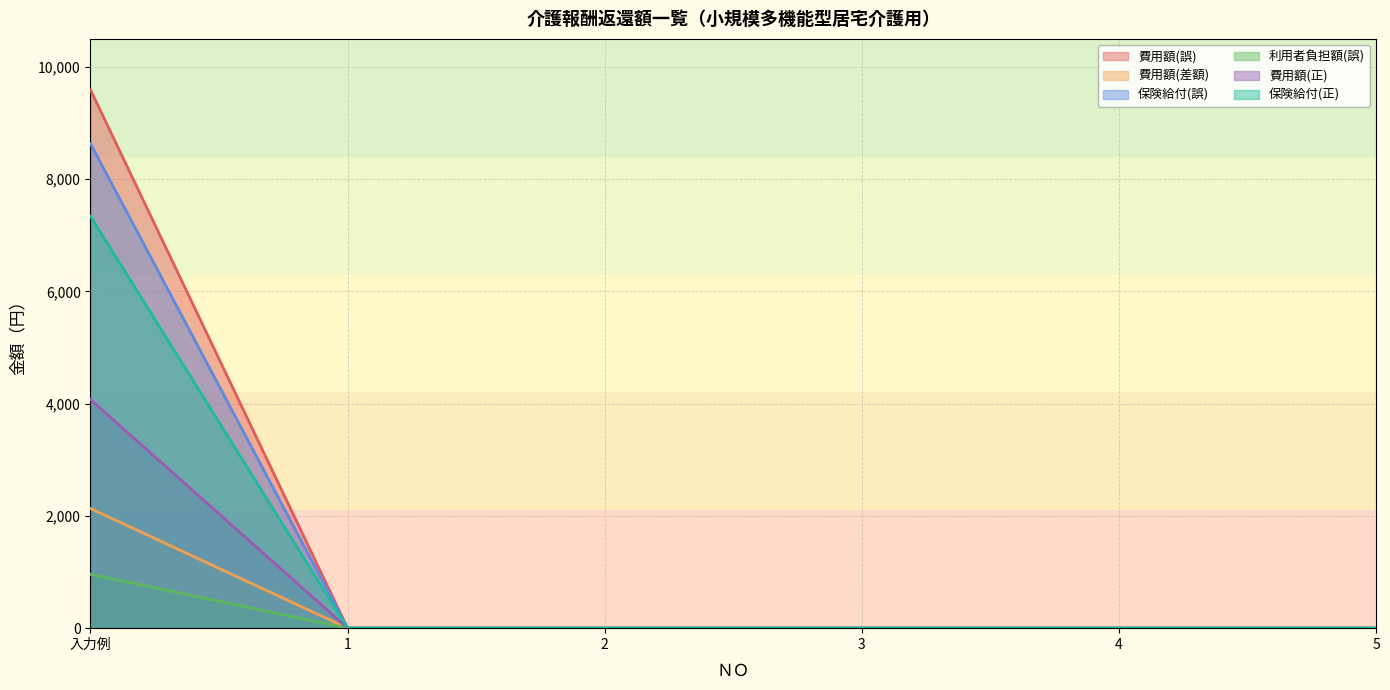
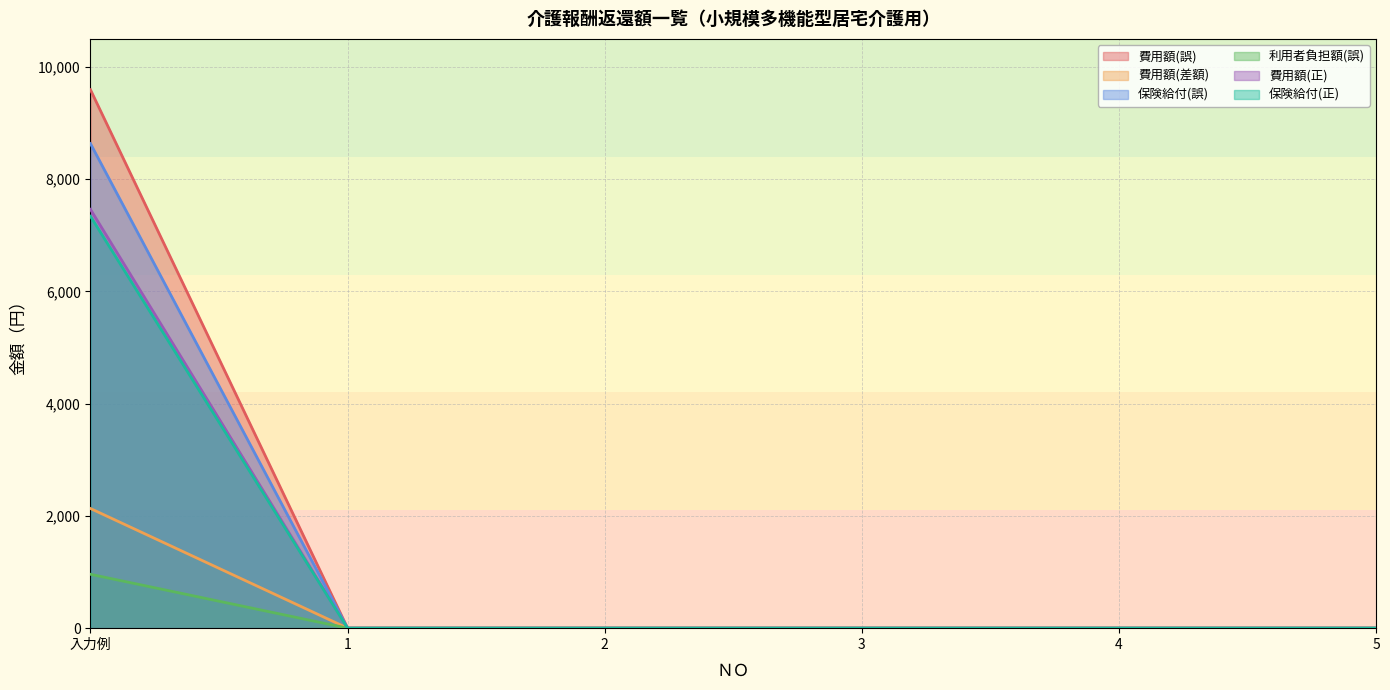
  {
    "保険給付(誤)": {
      "入力例": "8,600"
    },
    "利用者負担額(誤)": {
      "入力例": "1,000"
    },
    "費用額(正)": {
-     "入力例": "4,100"
+     "入力例": "7,500"
    },
    "保険給付(正)": {
      "入力例": "7,300"
    }
  }
